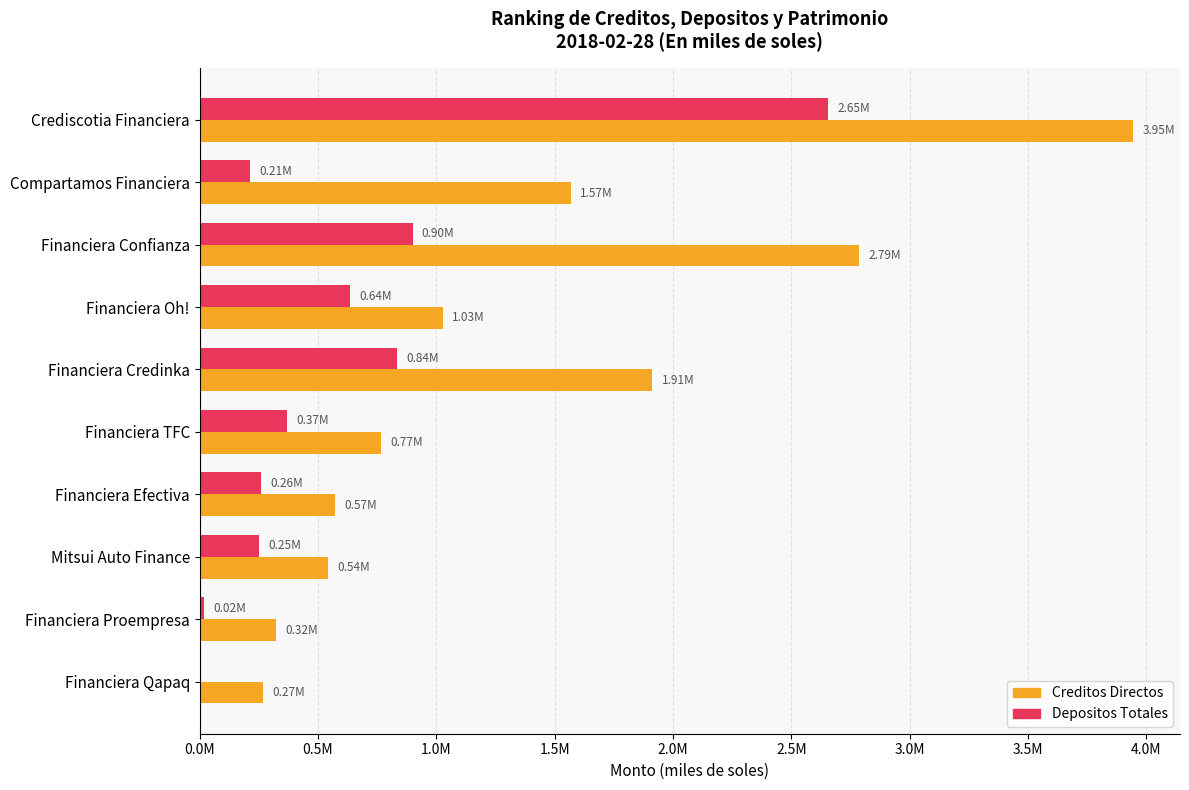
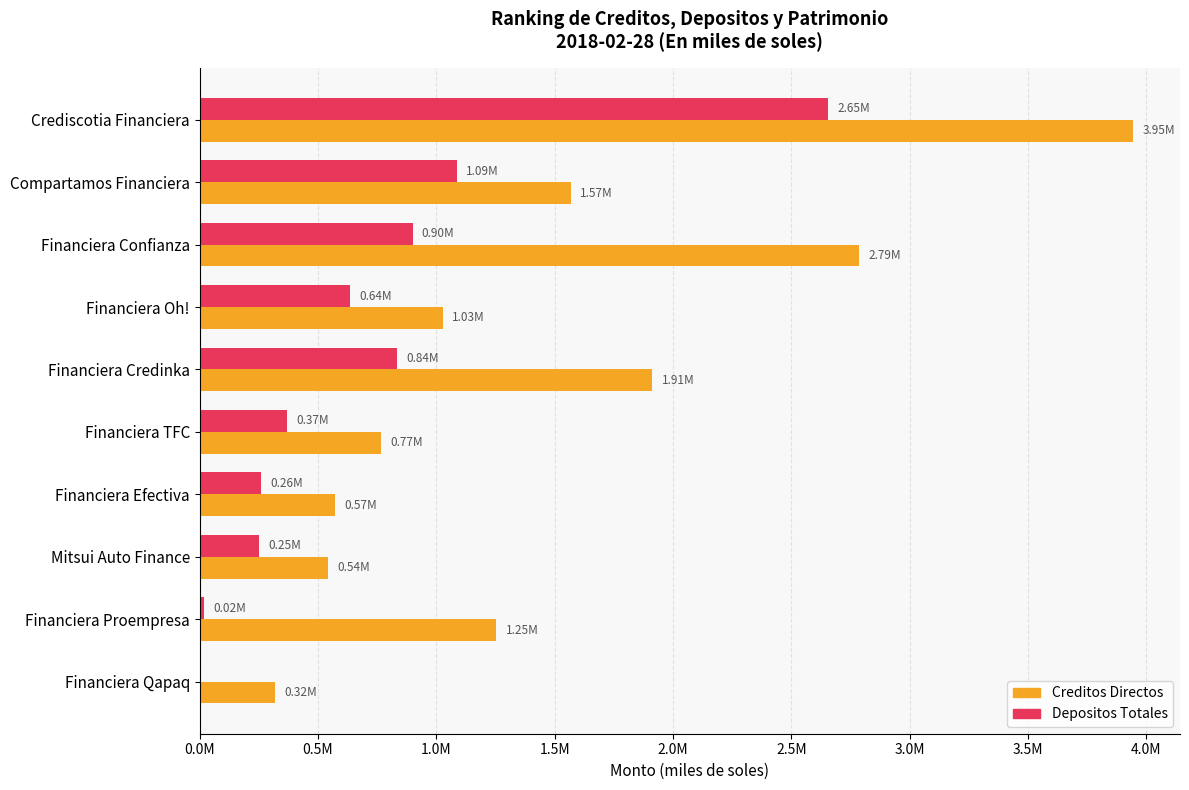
  {
    "Creditos Directos": {
      "Crediscotia Financiera": "3.95M",
      "Compartamos Financiera": "1.57M",
      "Financiera Confianza": "2.79M",
      "Financiera Oh!": "1.03M",
      "Financiera Credinka": "1.91M",
      "Financiera TFC": "0.77M",
      "Financiera Efectiva": "0.57M",
      "Mitsui Auto Finance": "0.54M",
-     "Financiera Proempresa": "0.32M",
-     "Financiera Qapaq": "0.27M"
+     "Financiera Proempresa": "1.25M",
+     "Financiera Qapaq": "0.32M"
    },
    "Depositos Totales": {
      "Crediscotia Financiera": "2.65M",
-     "Compartamos Financiera": "0.21M",
+     "Compartamos Financiera": "1.09M",
      "Financiera Confianza": "0.90M",
      "Financiera Oh!": "0.64M",
      "Financiera Credinka": "0.84M",
      "Financiera TFC": "0.37M",
      "Financiera Efectiva": "0.26M",
      "Mitsui Auto Finance": "0.25M",
      "Financiera Proempresa": "0.02M"
    }
  }
